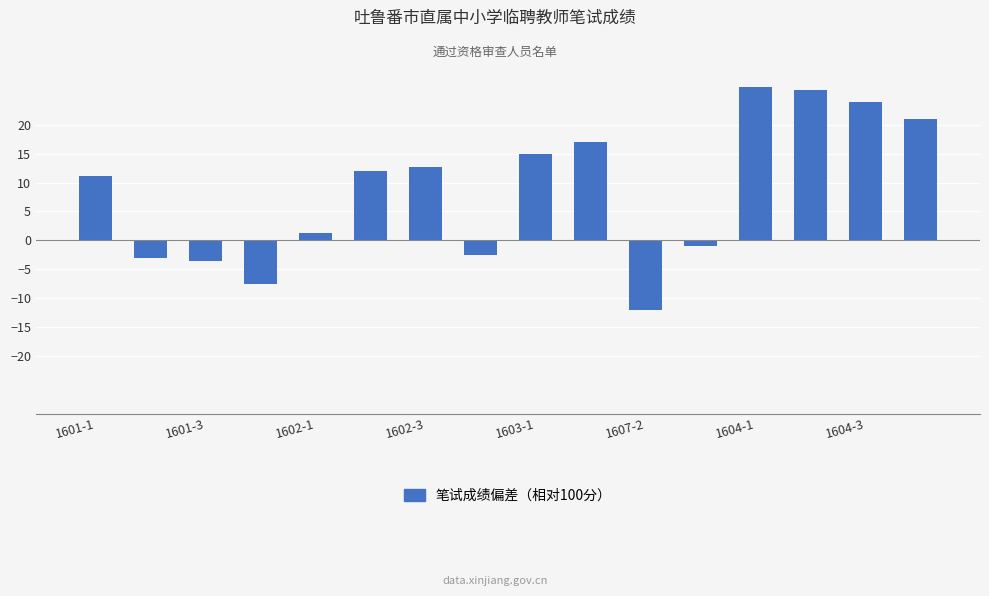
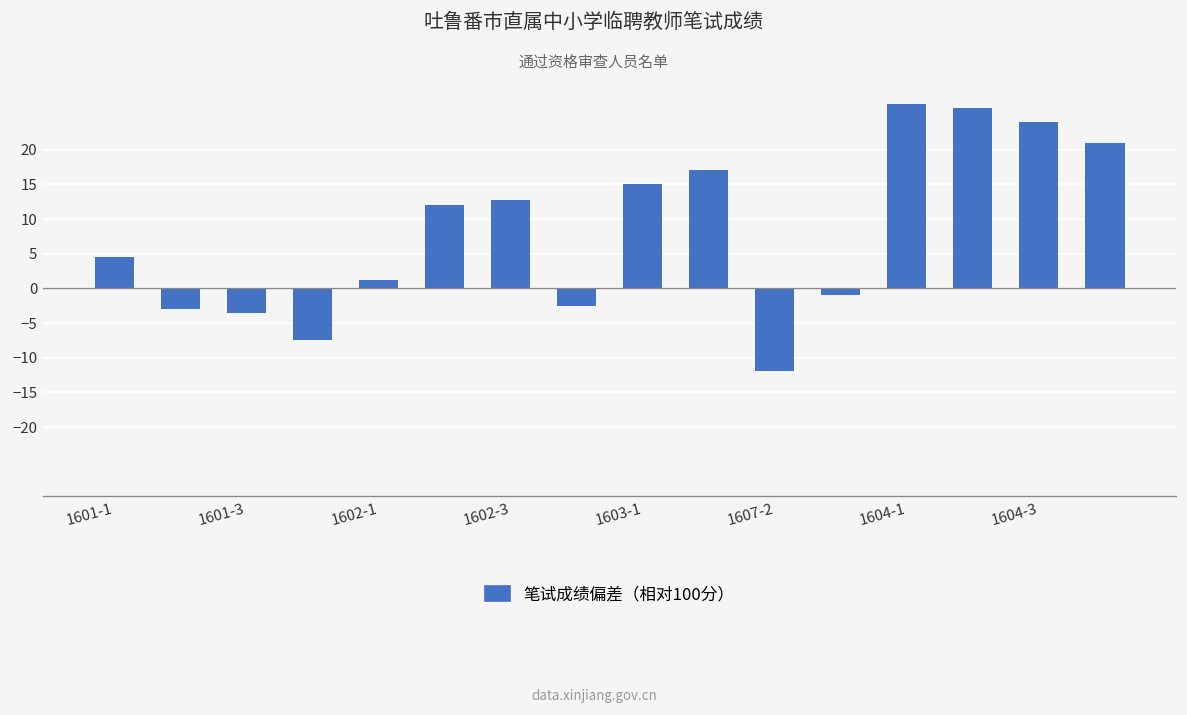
  {
-   "1601-1": 11,
+   "1601-1": 5,
    "1601-3": -4,
    "1602-1": 1,
    "1602-3": 13,
    "1603-1": 15,
    "1607-2": -12,
    "1604-1": 27,
    "1604-3": 24
  }
